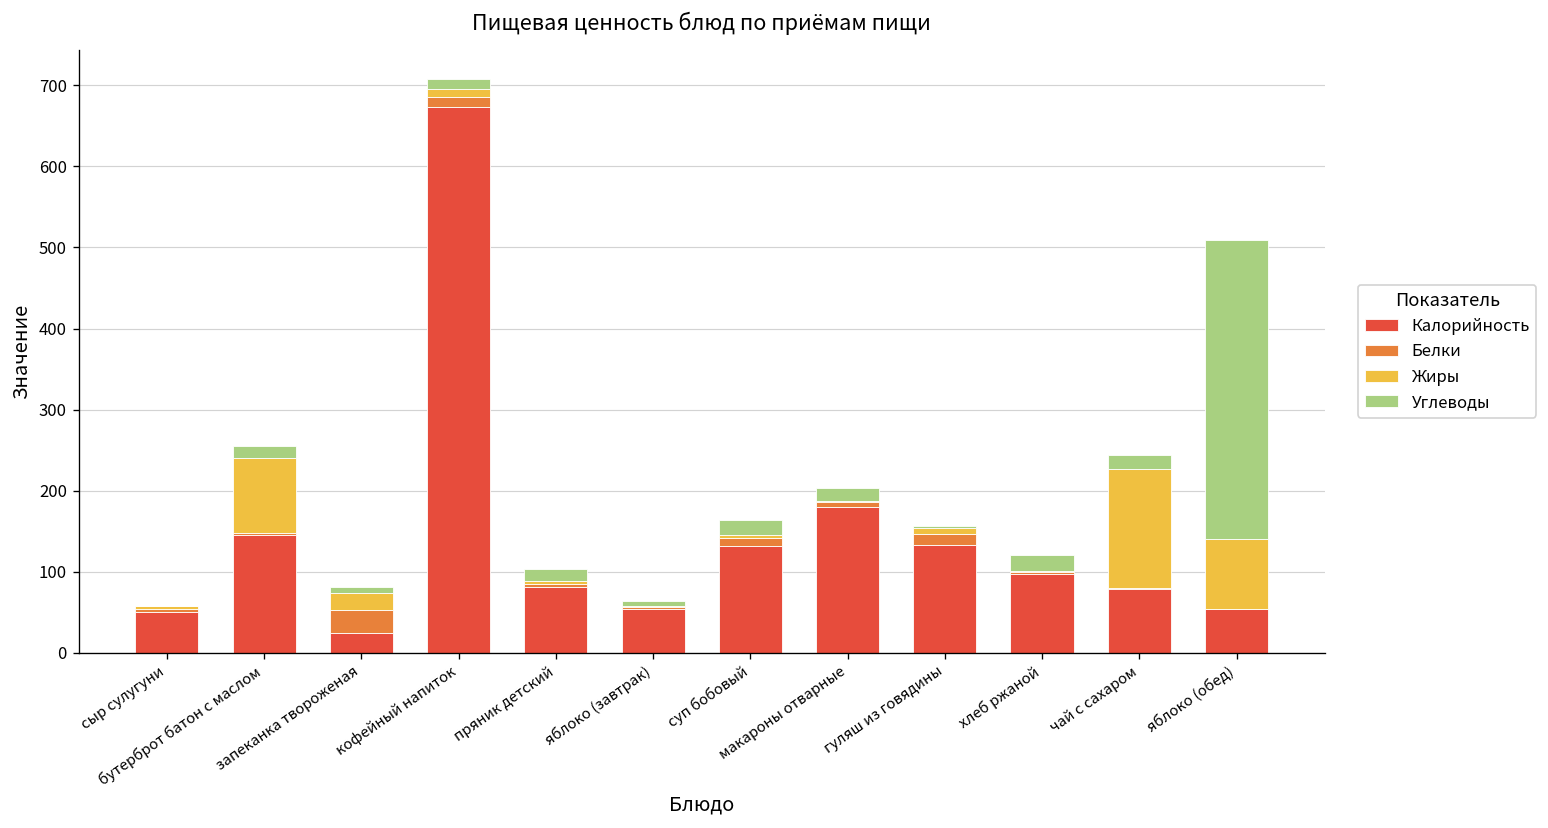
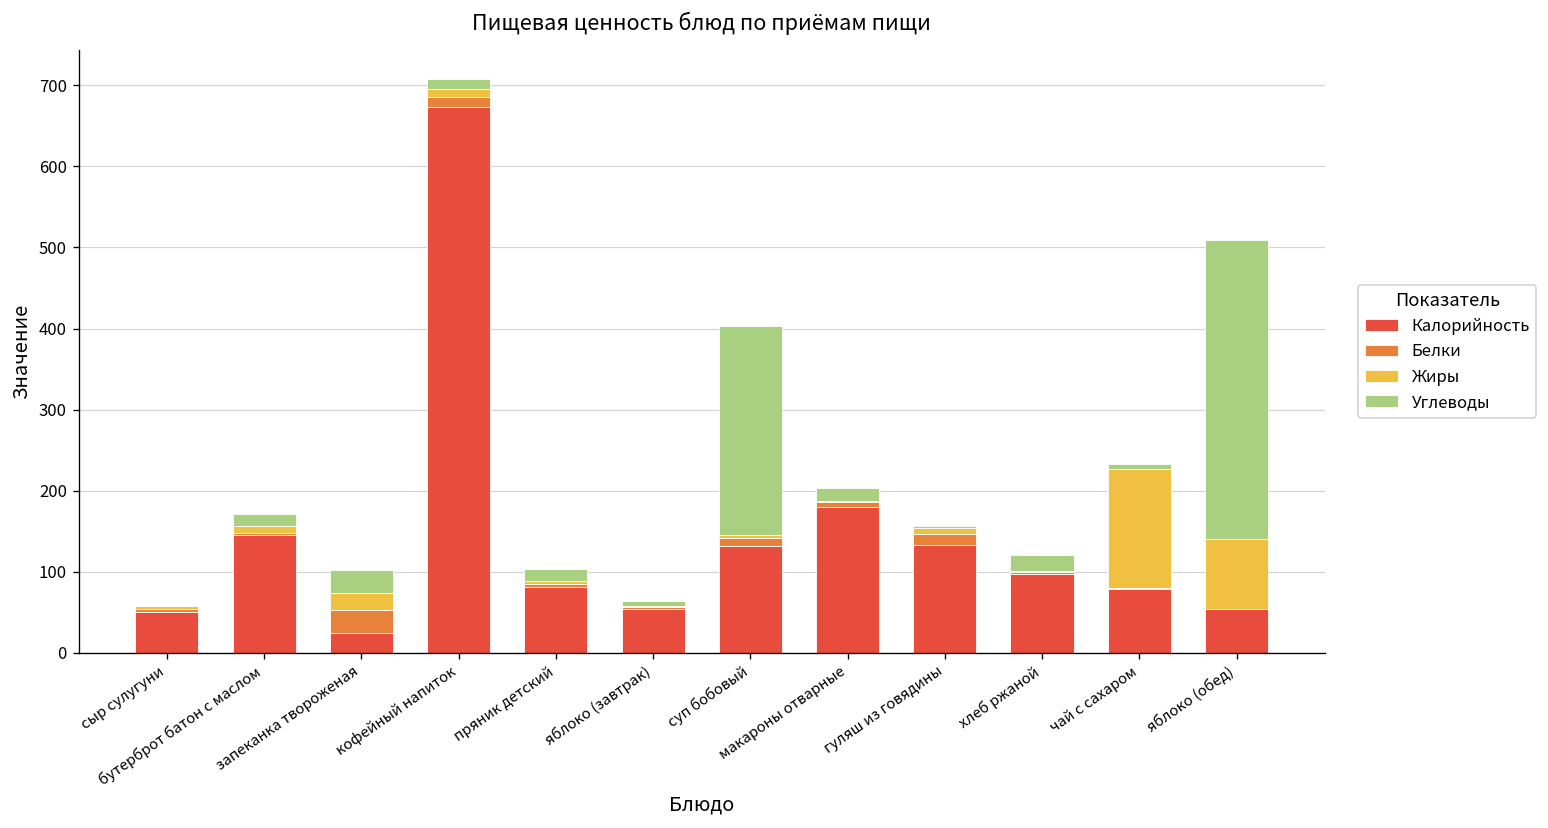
  {
    "Жиры": {
      "сыр сулугуни": 0,
-     "бутерброт батон с маслом": 90,
+     "бутерброт батон с маслом": 10,
      "запеканка твороженая": 20,
      "кофейный напиток": 10,
      "суп бобовый": 0,
      "гуляш из говядины": 10,
      "чай с сахаром": 150,
      "яблоко (обед)": 90
    },
    "Углеводы": {
      "бутерброт батон с маслом": 20,
-     "запеканка твороженая": 10,
+     "запеканка твороженая": 30,
      "кофейный напиток": 10,
      "пряник детский": 10,
      "яблоко (завтрак)": 10,
-     "суп бобовый": 20,
+     "суп бобовый": 260,
      "макароны отварные": 20,
      "хлеб ржаной": 20,
-     "чай с сахаром": 20,
+     "чай с сахаром": 10,
      "яблоко (обед)": 370
    }
  }
